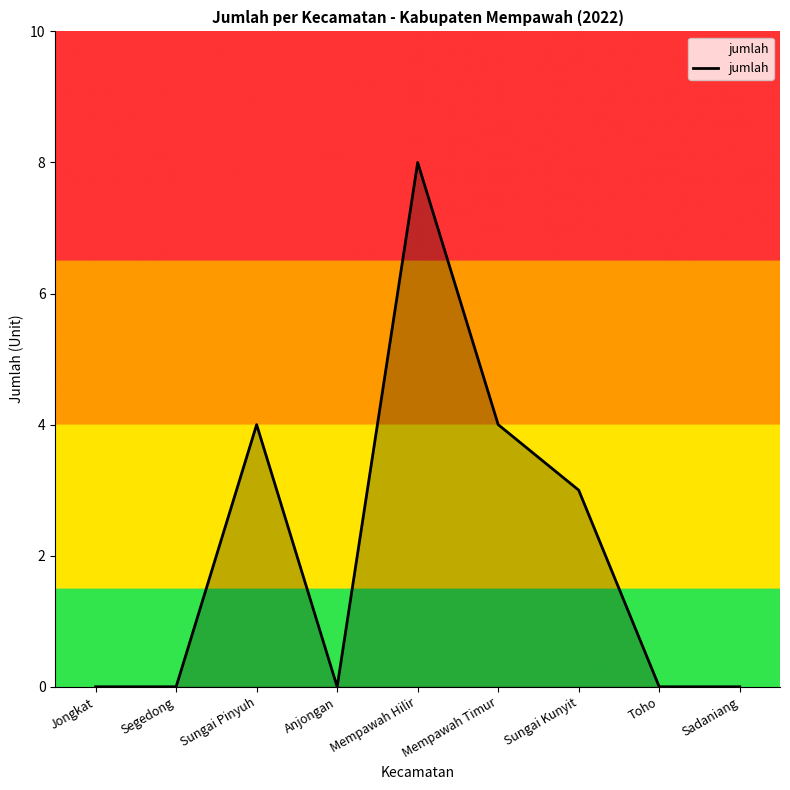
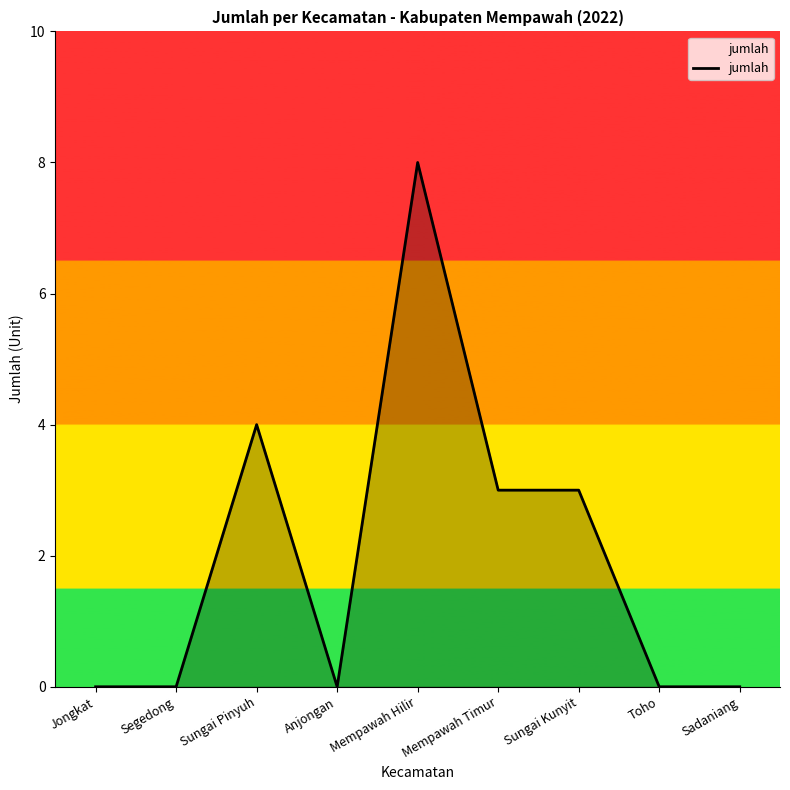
  {
    "Jongkat": 0,
    "Segedong": 0,
    "Sungai Pinyuh": 4,
    "Anjongan": 0,
    "Mempawah Hilir": 8,
-   "Mempawah Timur": 4,
+   "Mempawah Timur": 3,
    "Sungai Kunyit": 3,
    "Toho": 0,
    "Sadaniang": 0
  }
